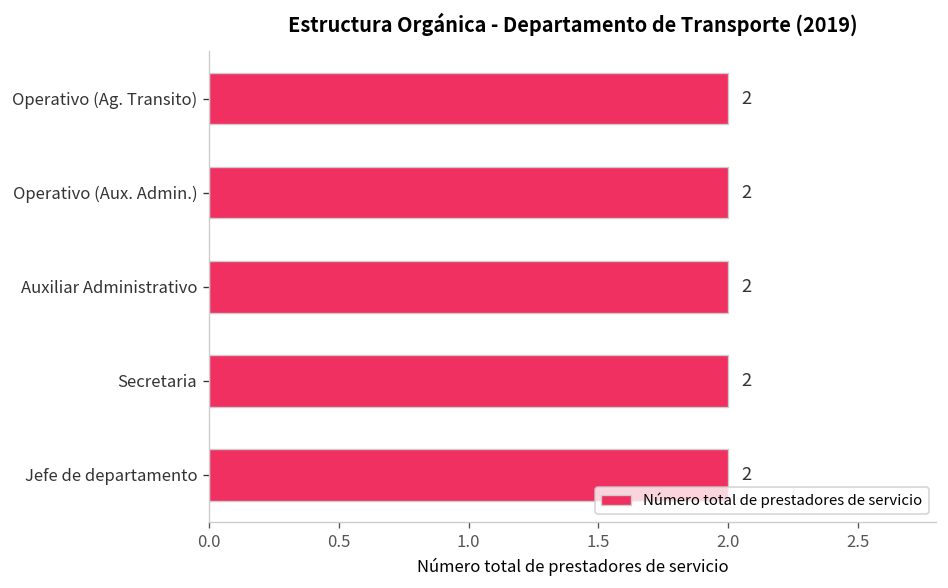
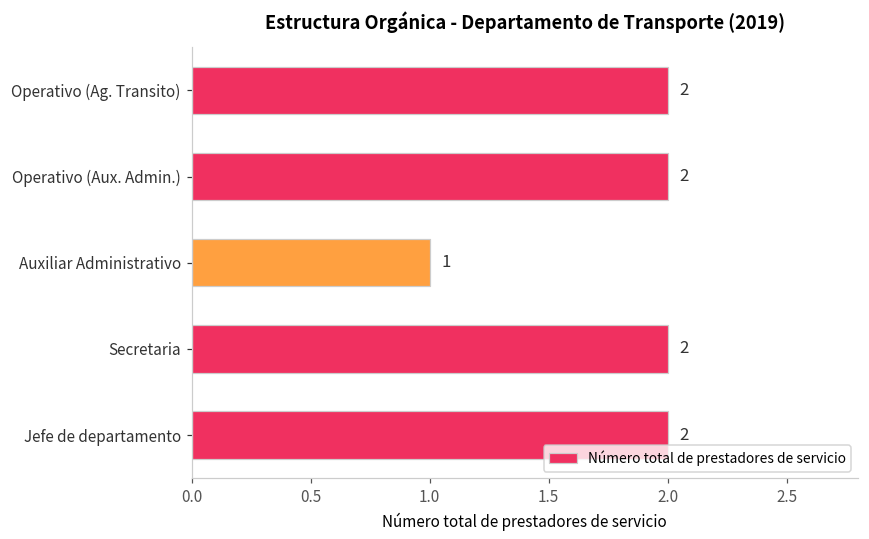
  {
    "Operativo (Ag. Transito)": 2,
    "Operativo (Aux. Admin.)": 2,
-   "Auxiliar Administrativo": 2,
+   "Auxiliar Administrativo": 1,
    "Secretaria": 2,
    "Jefe de departamento": 2
  }
